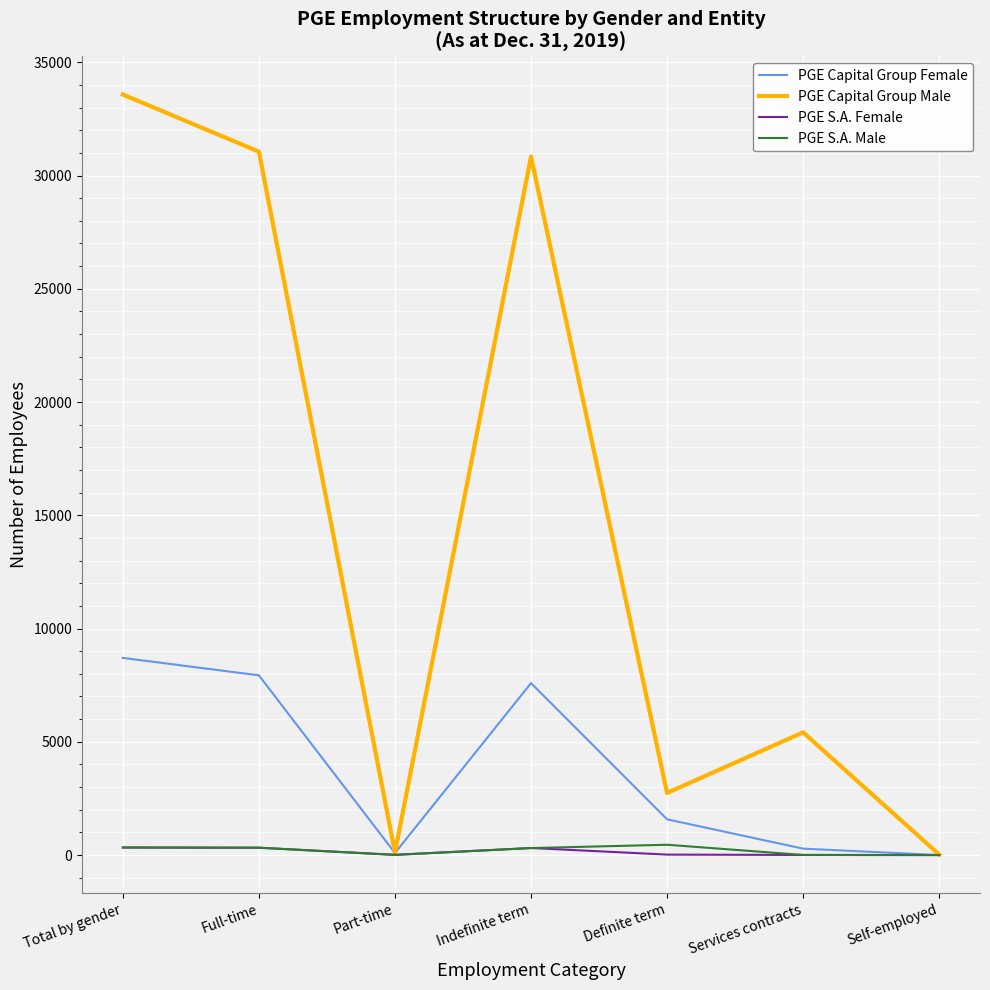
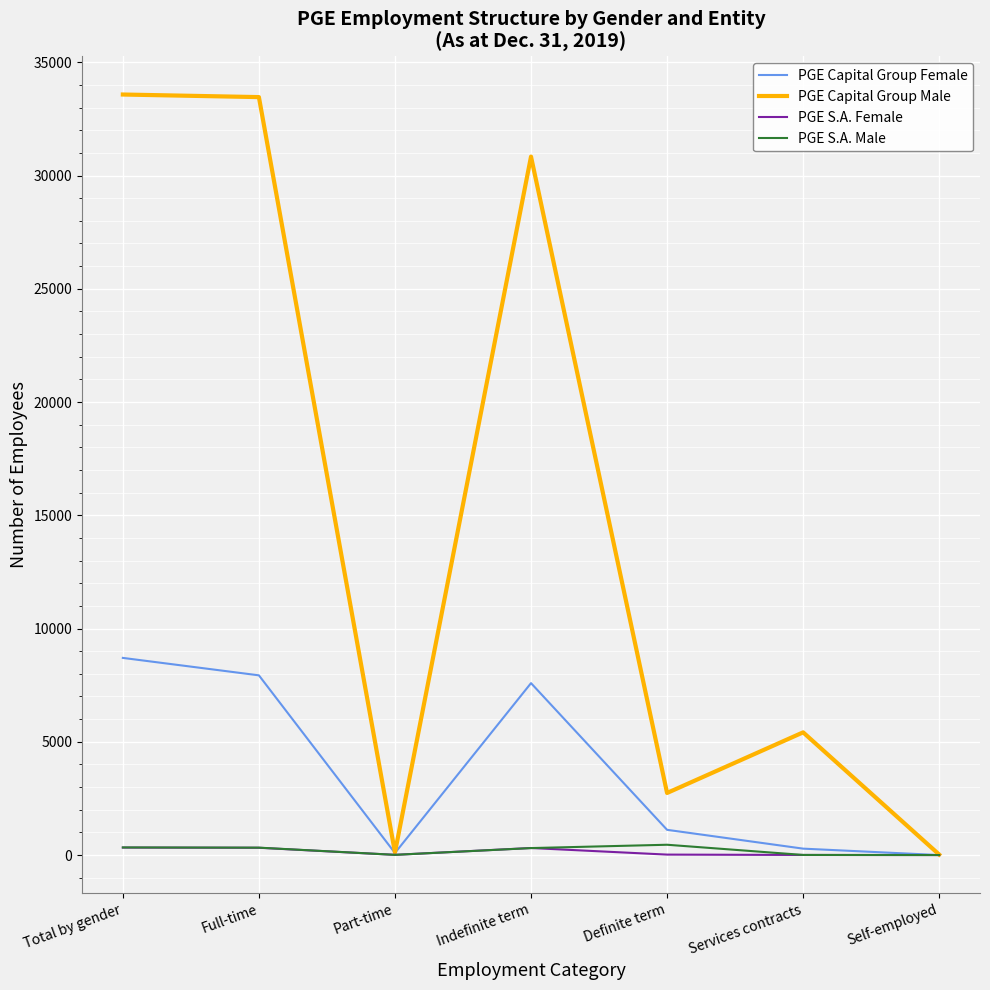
  {
    "PGE Capital Group Female": {
      "Total by gender": 8700,
      "Full-time": 7900,
      "Indefinite term": 7600,
-     "Definite term": 1600,
+     "Definite term": 1100,
      "Services contracts": 300
    },
    "PGE Capital Group Male": {
      "Total by gender": 33600,
-     "Full-time": 31100,
+     "Full-time": 33500,
      "Indefinite term": 30800,
      "Definite term": 2700,
      "Services contracts": 5400
    },
    "PGE S.A. Female": {
      "Definite term": 0
    },
    "PGE S.A. Male": {
      "Definite term": 500
    }
  }
